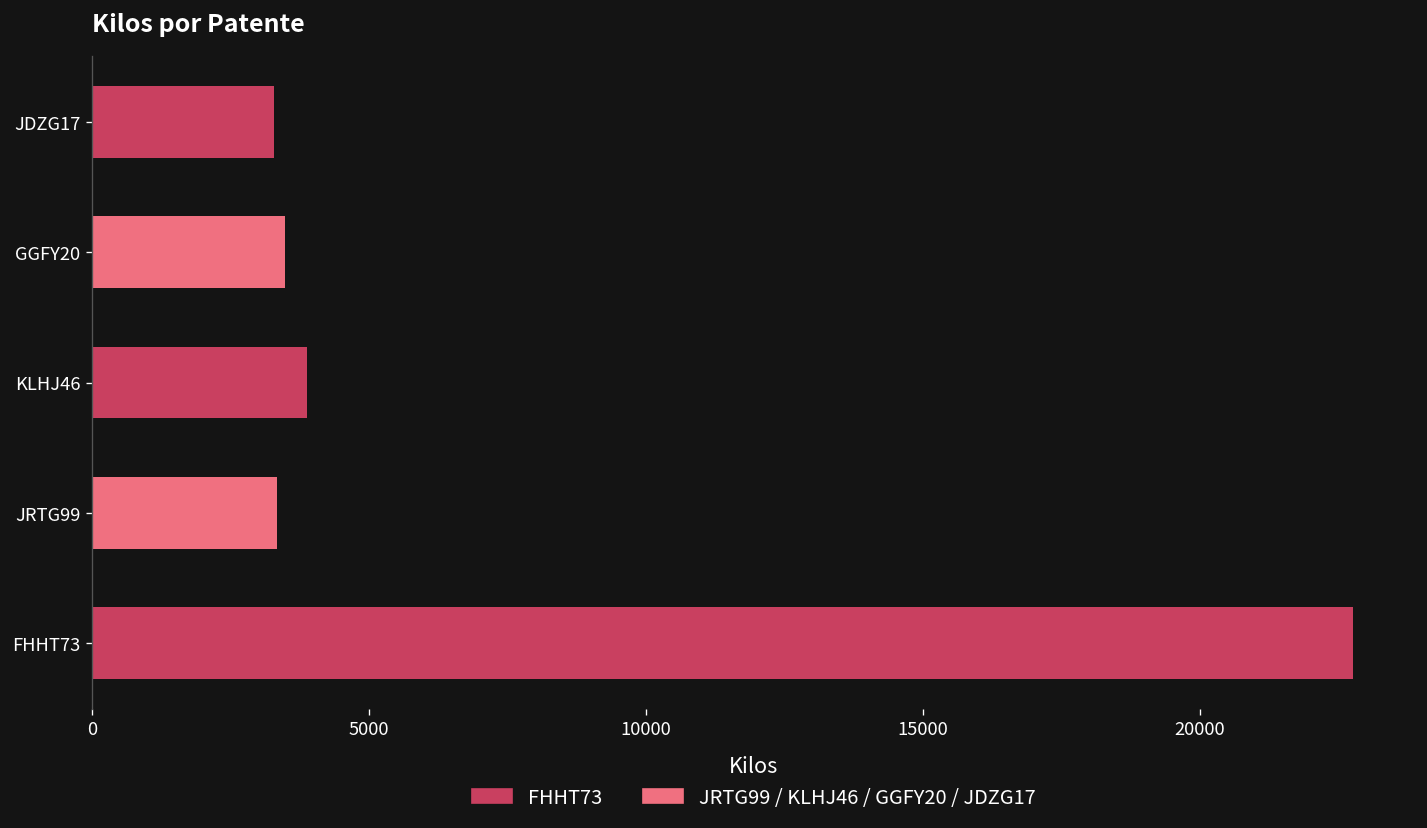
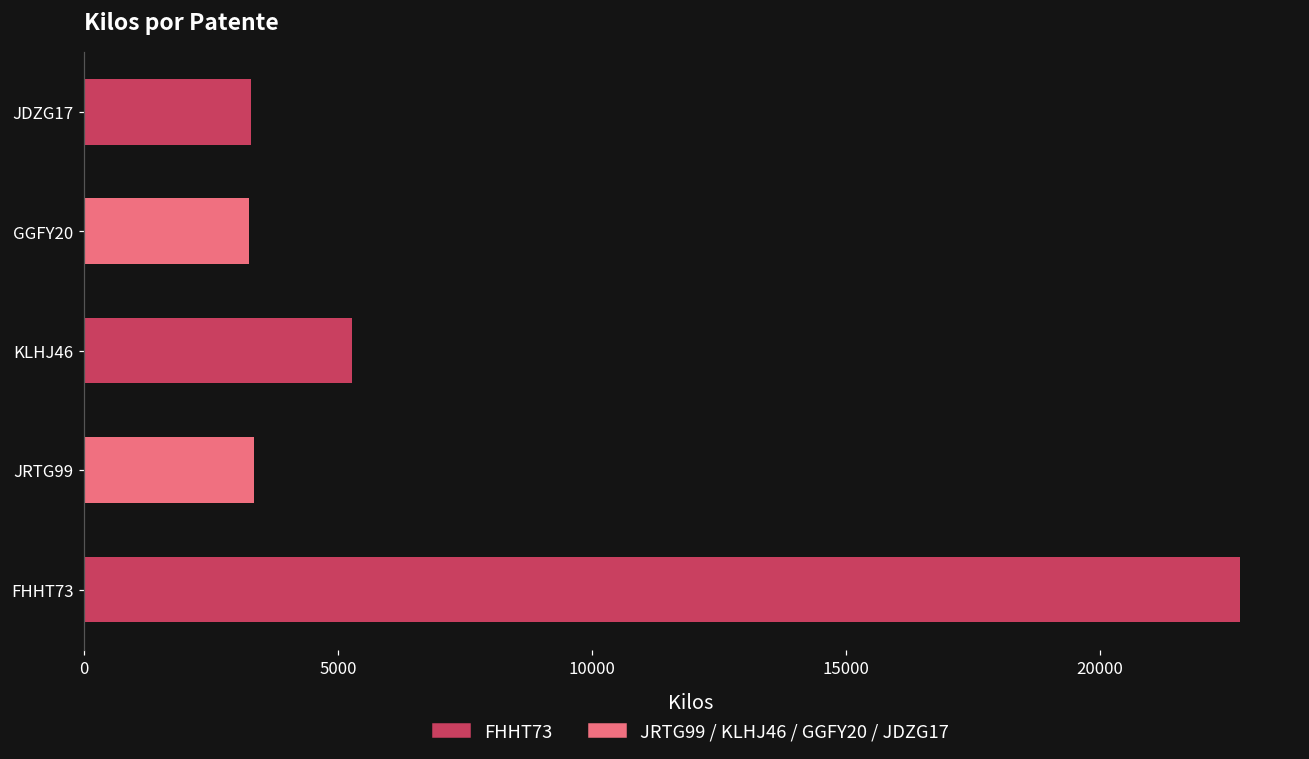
  {
    "JDZG17": 3300,
-   "GGFY20": 3500,
-   "KLHJ46": 3900,
+   "GGFY20": 3200,
+   "KLHJ46": 5300,
    "JRTG99": 3300,
    "FHHT73": 22800
  }
